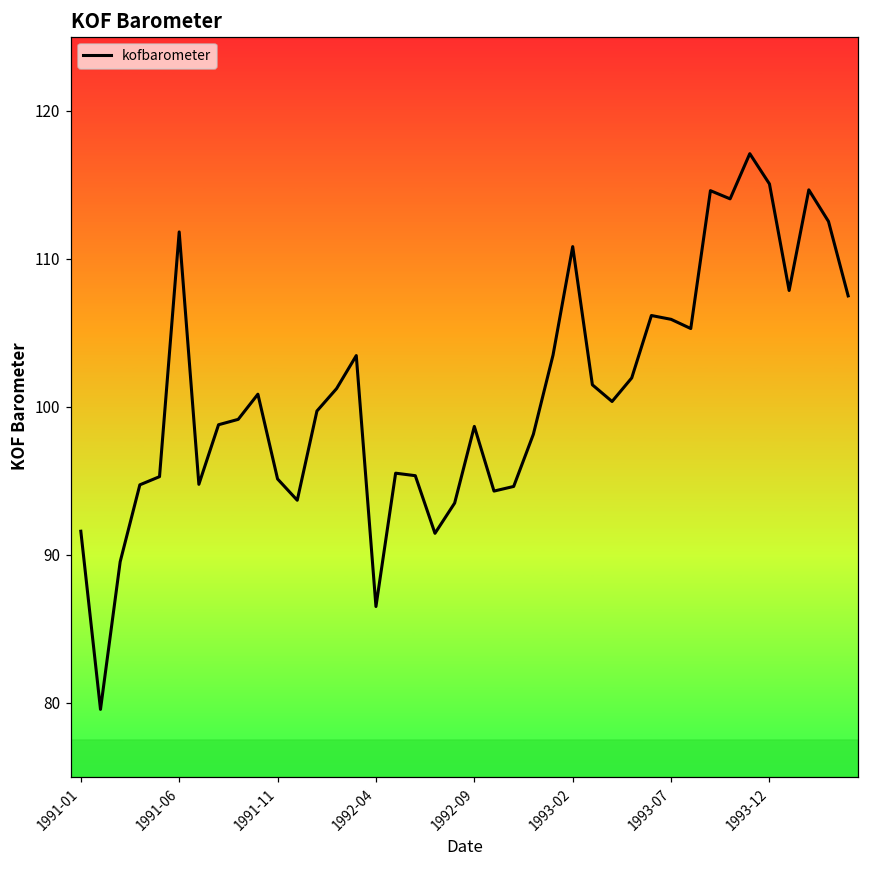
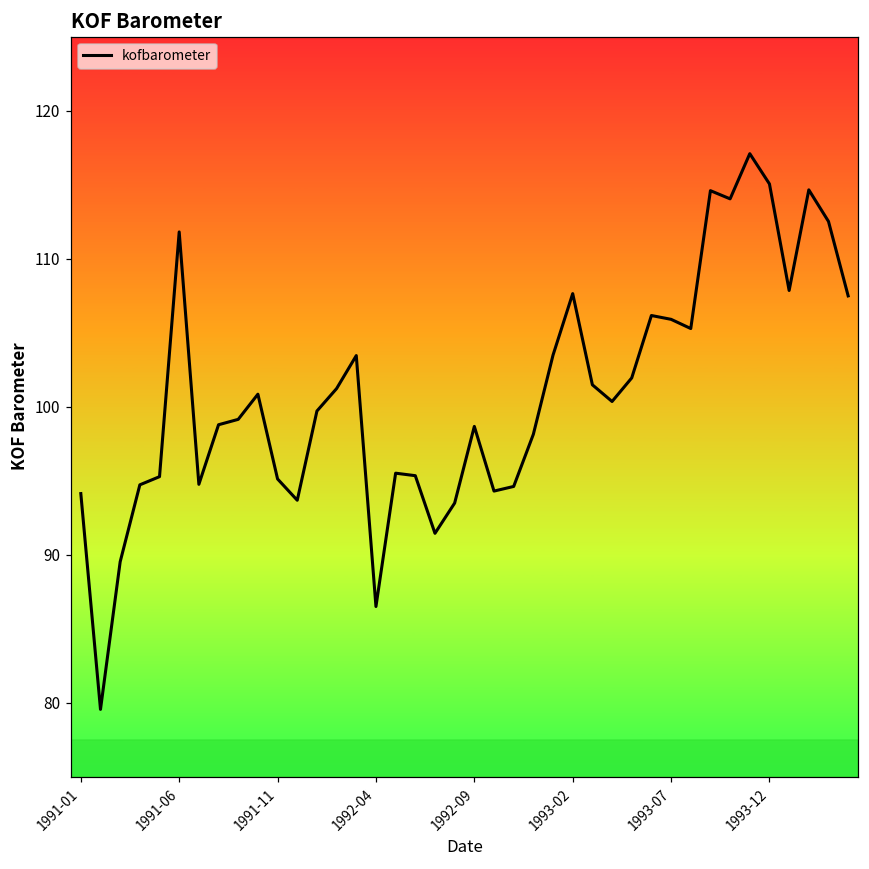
  {
-   "1991-01": 91.6,
+   "1991-01": 94.1,
    "1991-06": 111.8,
    "1991-11": 95.1,
    "1992-04": 86.5,
    "1992-09": 98.7,
-   "1993-02": 110.8,
+   "1993-02": 107.6,
    "1993-07": 105.9,
    "1993-12": 115.0
  }
